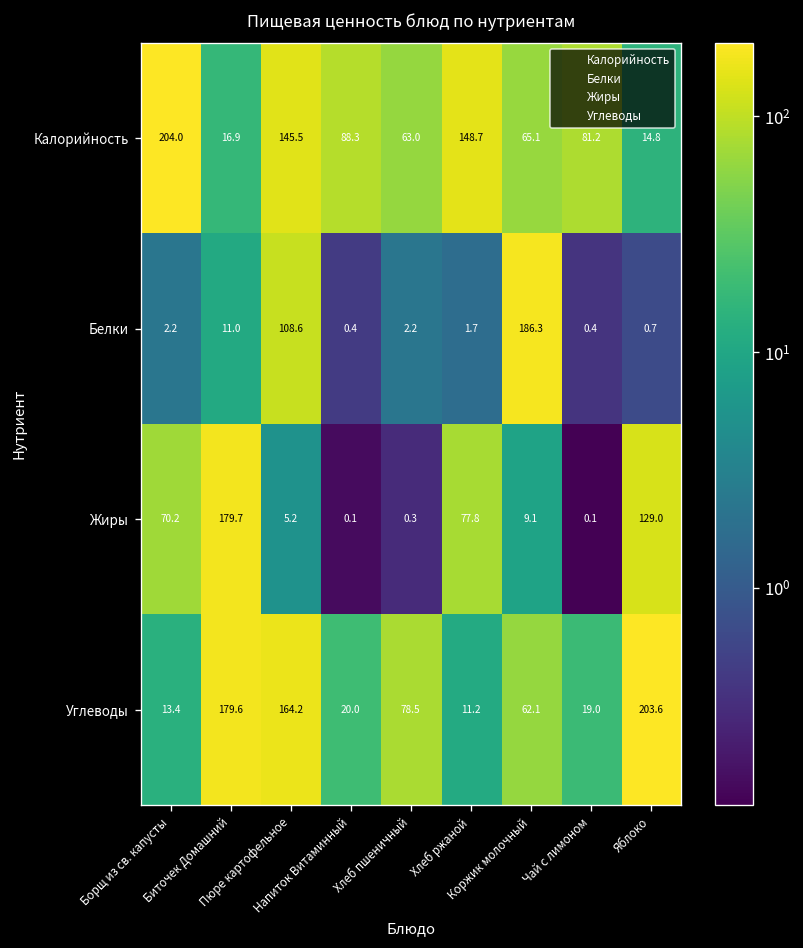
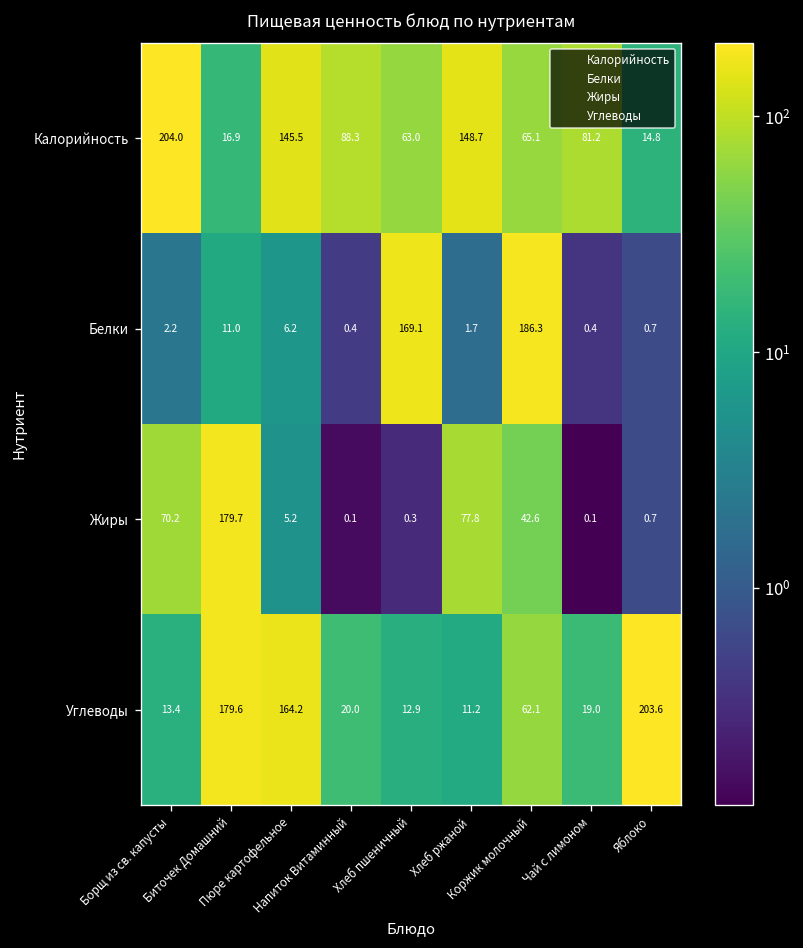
  {
    "Калорийность": {
      "Борщ из св. капусты": 204.0,
      "Биточек Домашний": 16.9,
      "Пюре картофельное": 145.5,
      "Напиток Витаминный": 88.3,
      "Хлеб пшеничный": 63.0,
      "Хлеб ржаной": 148.7,
      "Коржик молочный": 65.1,
      "Чай с лимоном": 81.2,
      "Яблоко": 14.8
    },
    "Белки": {
      "Борщ из св. капусты": 2.2,
      "Биточек Домашний": 11.0,
-     "Пюре картофельное": 108.6,
+     "Пюре картофельное": 6.2,
      "Напиток Витаминный": 0.4,
-     "Хлеб пшеничный": 2.2,
+     "Хлеб пшеничный": 169.1,
      "Хлеб ржаной": 1.7,
      "Коржик молочный": 186.3,
      "Чай с лимоном": 0.4,
      "Яблоко": 0.7
    },
    "Жиры": {
      "Борщ из св. капусты": 70.2,
      "Биточек Домашний": 179.7,
      "Пюре картофельное": 5.2,
      "Напиток Витаминный": 0.1,
      "Хлеб пшеничный": 0.3,
      "Хлеб ржаной": 77.8,
-     "Коржик молочный": 9.1,
+     "Коржик молочный": 42.6,
      "Чай с лимоном": 0.1,
-     "Яблоко": 129.0
+     "Яблоко": 0.7
    },
    "Углеводы": {
      "Борщ из св. капусты": 13.4,
      "Биточек Домашний": 179.6,
      "Пюре картофельное": 164.2,
      "Напиток Витаминный": 20.0,
-     "Хлеб пшеничный": 78.5,
+     "Хлеб пшеничный": 12.9,
      "Хлеб ржаной": 11.2,
      "Коржик молочный": 62.1,
      "Чай с лимоном": 19.0,
      "Яблоко": 203.6
    }
  }
